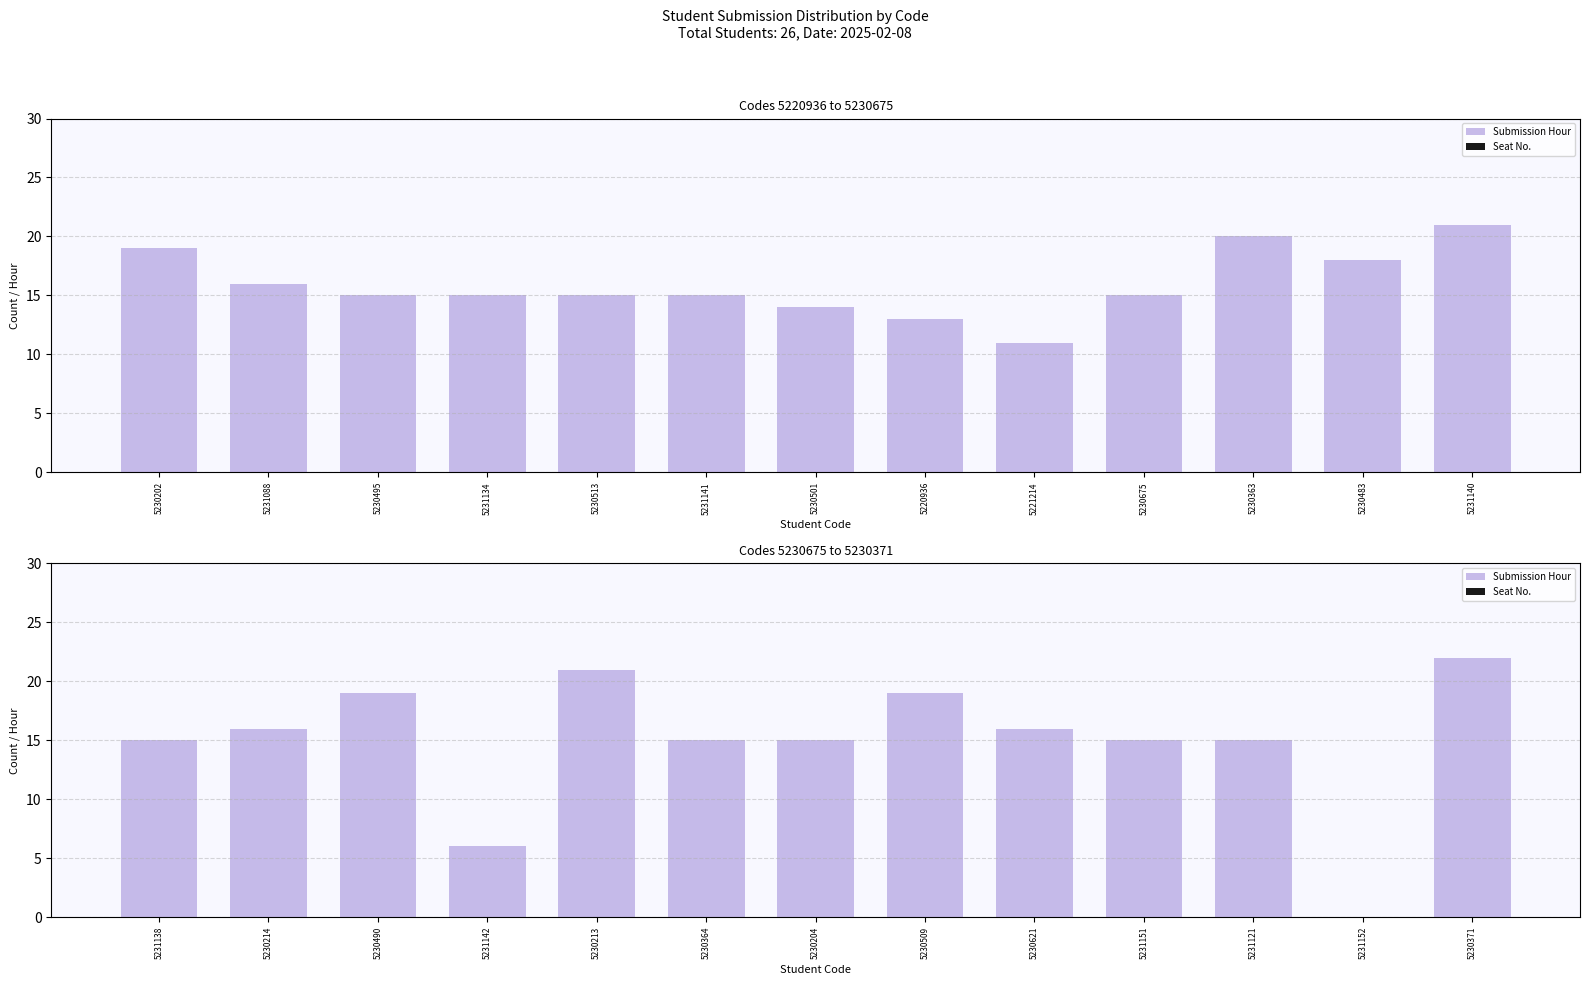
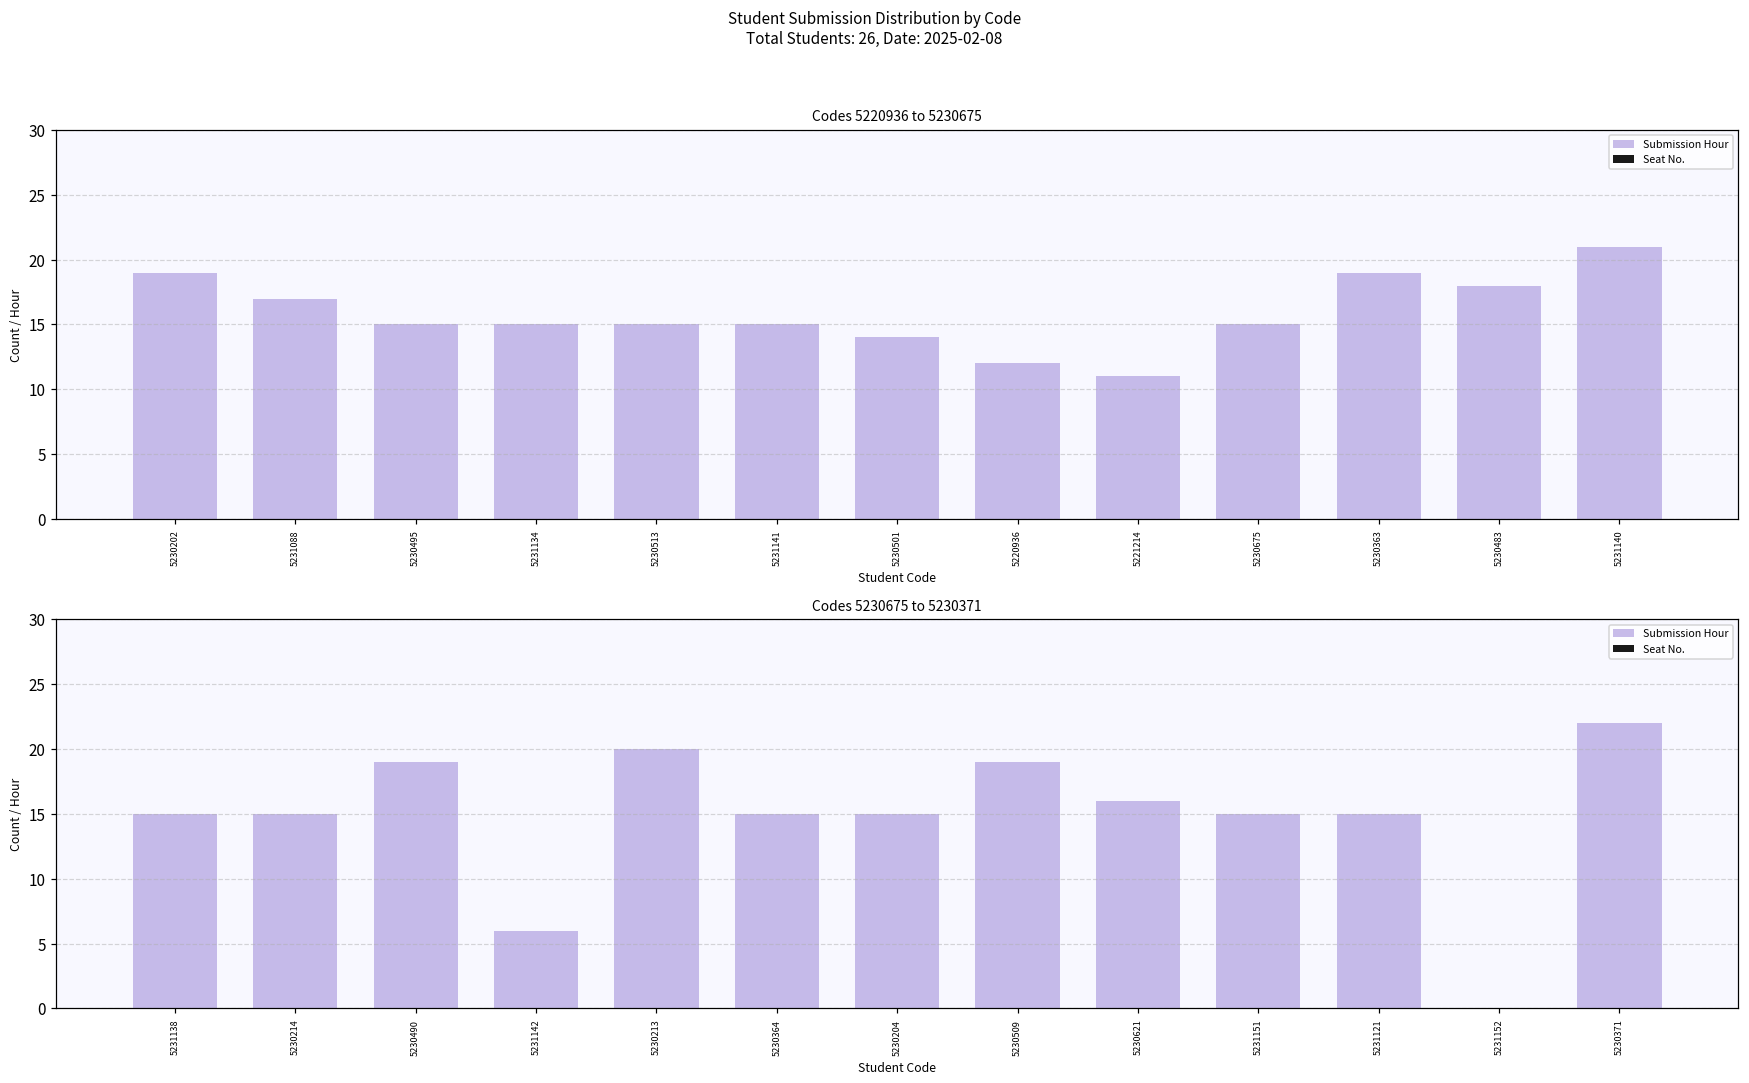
  {
    "Codes 5220936 to 5230675": {
      "Submission Hour": {
        "5230202": 19,
-       "5231088": 16,
+       "5231088": 17,
        "5230495": 15,
        "5231134": 15,
        "5230513": 15,
        "5231141": 15,
        "5230501": 14,
-       "5220936": 13,
+       "5220936": 12,
        "5221214": 11,
        "5230675": 15,
-       "5230363": 20,
+       "5230363": 19,
        "5230483": 18,
        "5231140": 21
      },
      "Seat No.": {
        "5230202": 0,
        "5231088": 0,
        "5230495": 0,
        "5231134": 0,
        "5230513": 0,
        "5231141": 0,
        "5230501": 0,
        "5220936": 0,
        "5221214": 0,
        "5230675": 0,
        "5230363": 0,
        "5230483": 0,
        "5231140": 0
      }
    },
    "Codes 5230675 to 5230371": {
      "Submission Hour": {
        "5231138": 15,
-       "5230214": 16,
+       "5230214": 15,
        "5230490": 19,
        "5231142": 6,
-       "5230213": 21,
+       "5230213": 20,
        "5230364": 15,
        "5230204": 15,
        "5230509": 19,
        "5230621": 16,
        "5231151": 15,
        "5231121": 15,
        "5231152": 0,
        "5230371": 22
      },
      "Seat No.": {
        "5231138": 0,
        "5230214": 0,
        "5230490": 0,
        "5231142": 0,
        "5230213": 0,
        "5230364": 0,
        "5230204": 0,
        "5230509": 0,
        "5230621": 0,
        "5231151": 0,
        "5231121": 0,
        "5231152": 0,
        "5230371": 0
      }
    }
  }
